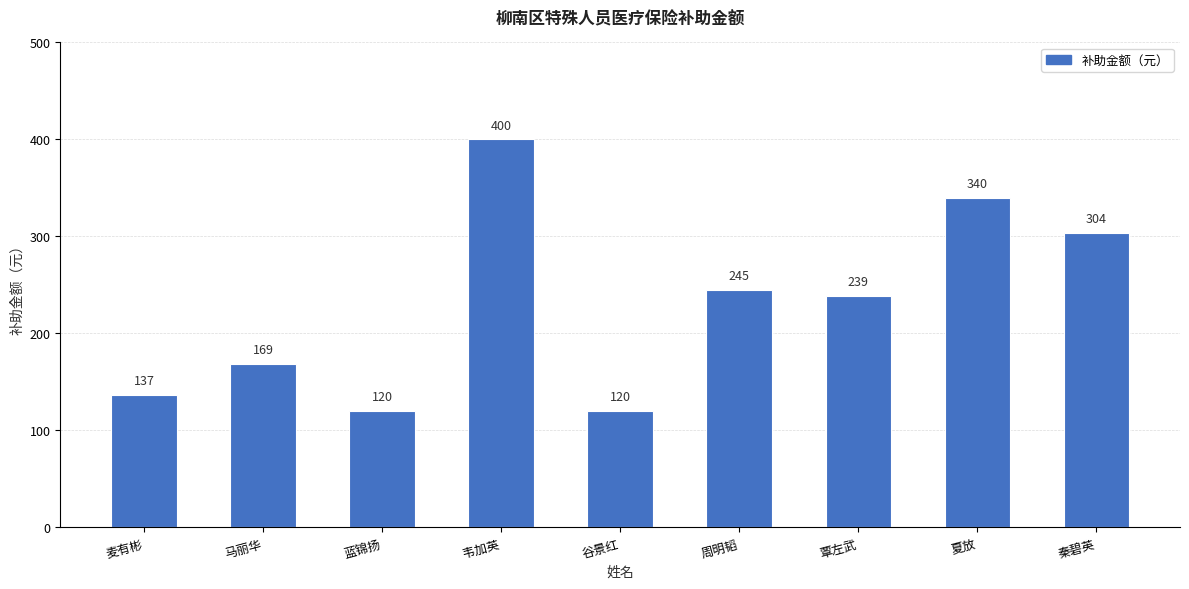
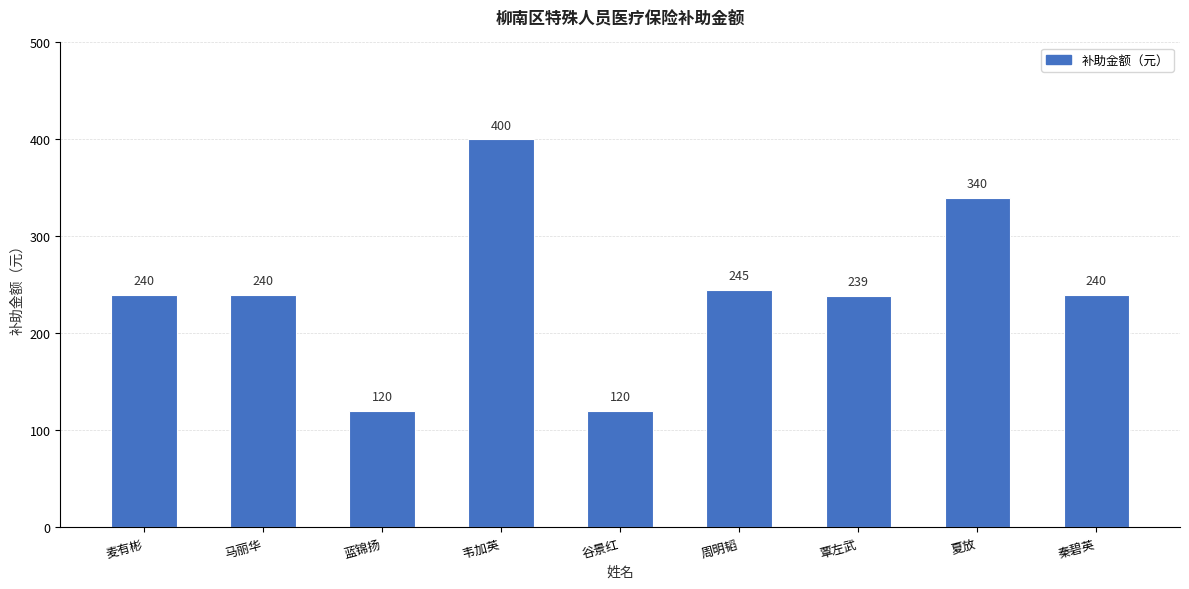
  {
-   "麦有彬": 137,
-   "马丽华": 169,
+   "麦有彬": 240,
+   "马丽华": 240,
    "蓝锦扬": 120,
    "韦加英": 400,
    "谷景红": 120,
    "周明韬": 245,
    "覃左武": 239,
    "夏放": 340,
-   "秦碧英": 304
+   "秦碧英": 240
  }
